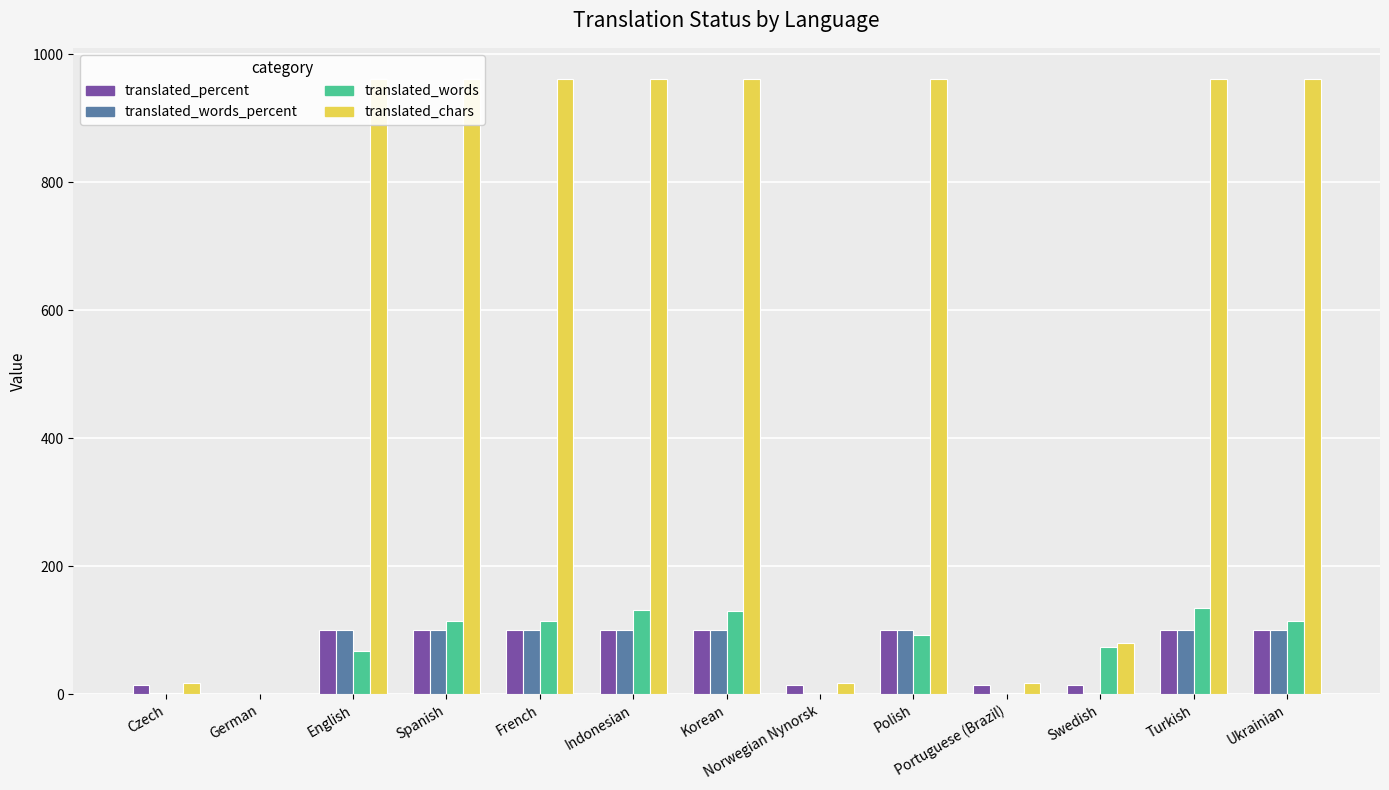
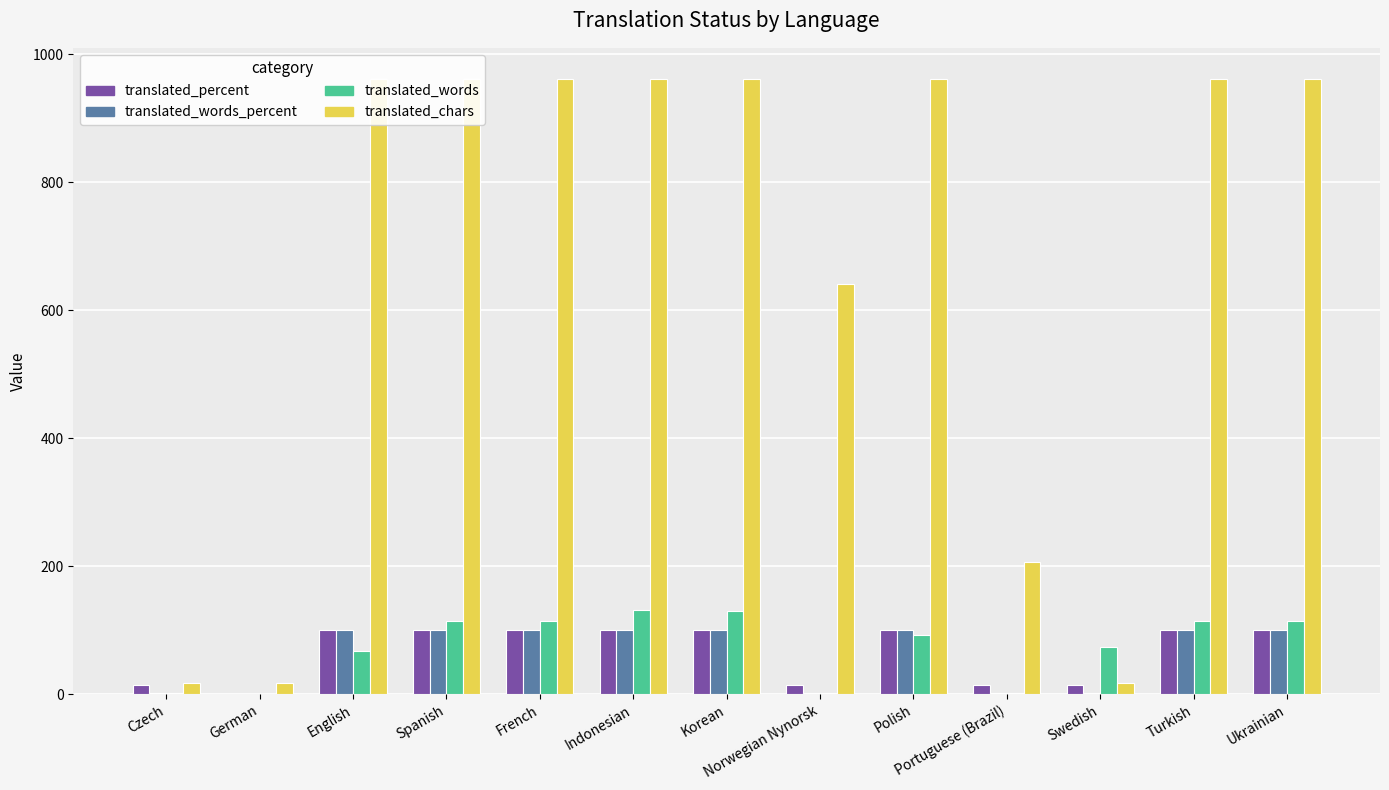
  {
    "translated_words": {
      "German": 0,
      "English": 70,
      "Spanish": 120,
      "French": 120,
      "Indonesian": 130,
      "Korean": 130,
      "Polish": 90,
      "Swedish": 70,
-     "Turkish": 130,
+     "Turkish": 120,
      "Ukrainian": 120
    },
    "translated_chars": {
      "Czech": 20,
-     "German": 0,
+     "German": 20,
      "French": 960,
      "Indonesian": 960,
      "Korean": 960,
-     "Norwegian Nynorsk": 20,
+     "Norwegian Nynorsk": 640,
      "Polish": 960,
-     "Portuguese (Brazil)": 20,
-     "Swedish": 80,
+     "Portuguese (Brazil)": 210,
+     "Swedish": 20,
      "Turkish": 960,
      "Ukrainian": 960
    }
  }
